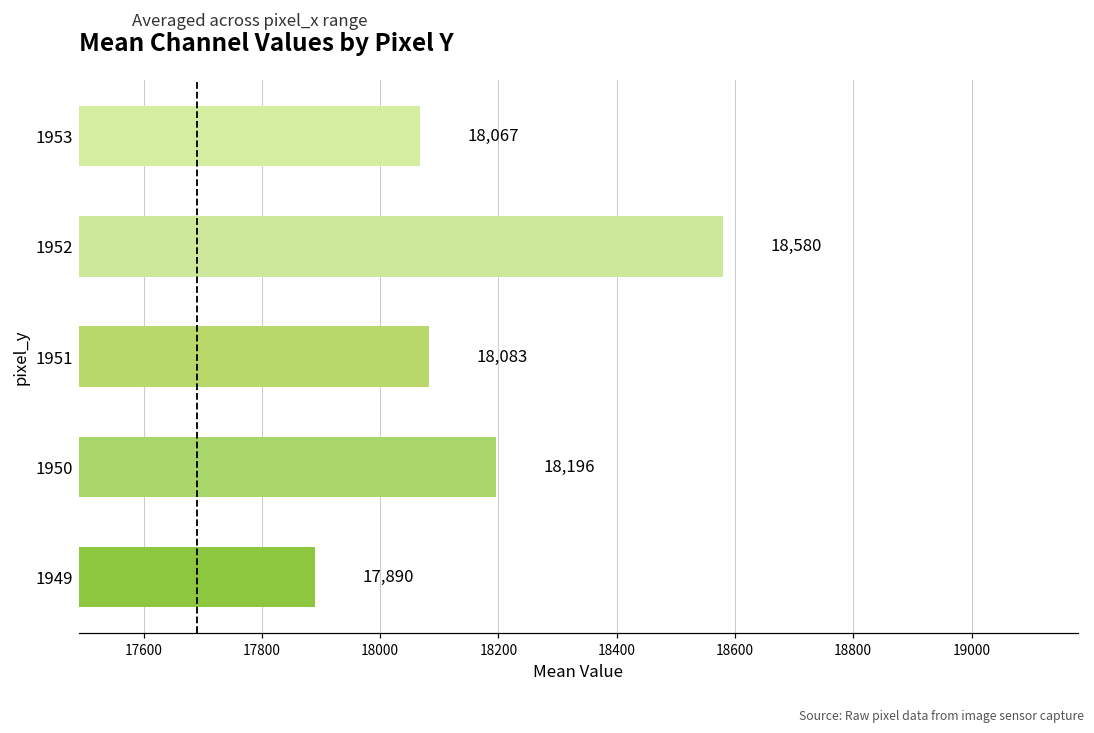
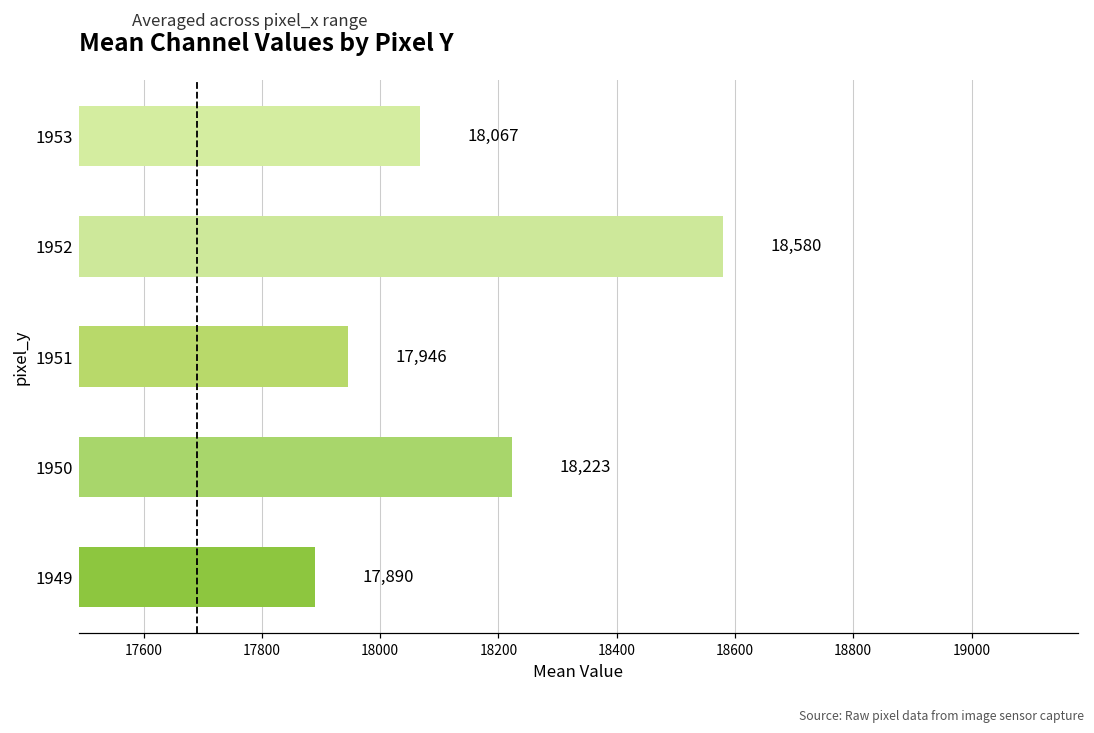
  {
-   "1951": "18,083",
-   "1950": "18,196"
+   "1951": "17,946",
+   "1950": "18,223"
  }
